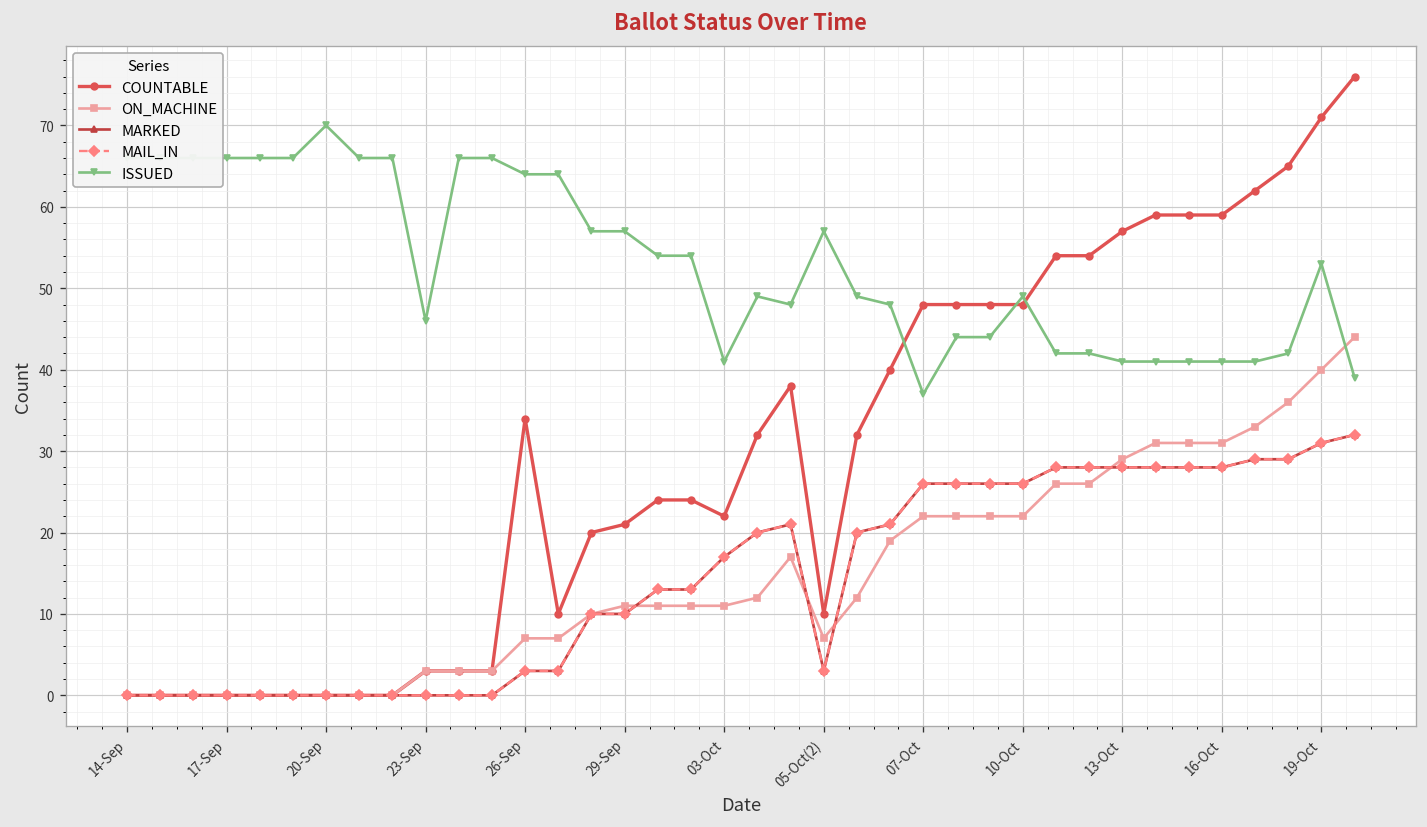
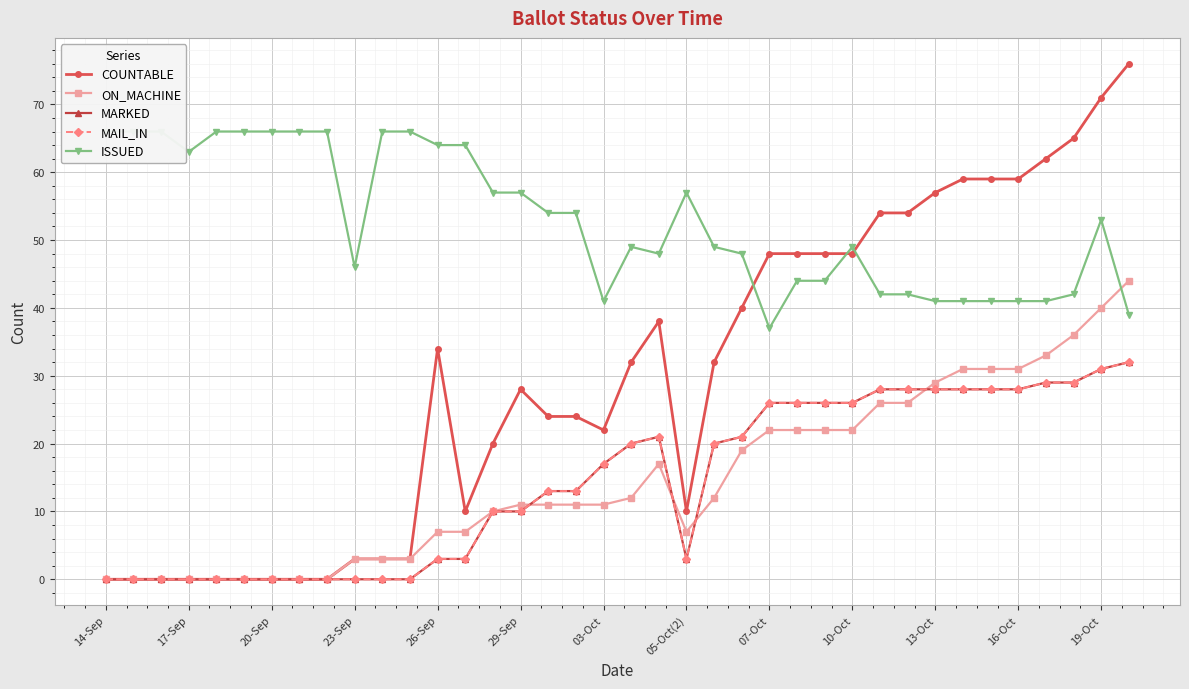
  {
    "COUNTABLE": {
      "26-Sep": 34,
-     "29-Sep": 21,
+     "29-Sep": 28,
      "03-Oct": 22,
      "05-Oct(2)": 10,
      "07-Oct": 48,
      "10-Oct": 48,
      "13-Oct": 57,
      "16-Oct": 59,
      "19-Oct": 71
    },
    "ISSUED": {
-     "17-Sep": 66,
-     "20-Sep": 70,
+     "17-Sep": 63,
+     "20-Sep": 66,
      "23-Sep": 46,
      "26-Sep": 64,
      "29-Sep": 57,
      "03-Oct": 41,
      "05-Oct(2)": 57,
      "07-Oct": 37,
      "10-Oct": 49,
      "13-Oct": 41,
      "16-Oct": 41,
      "19-Oct": 53
    }
  }
